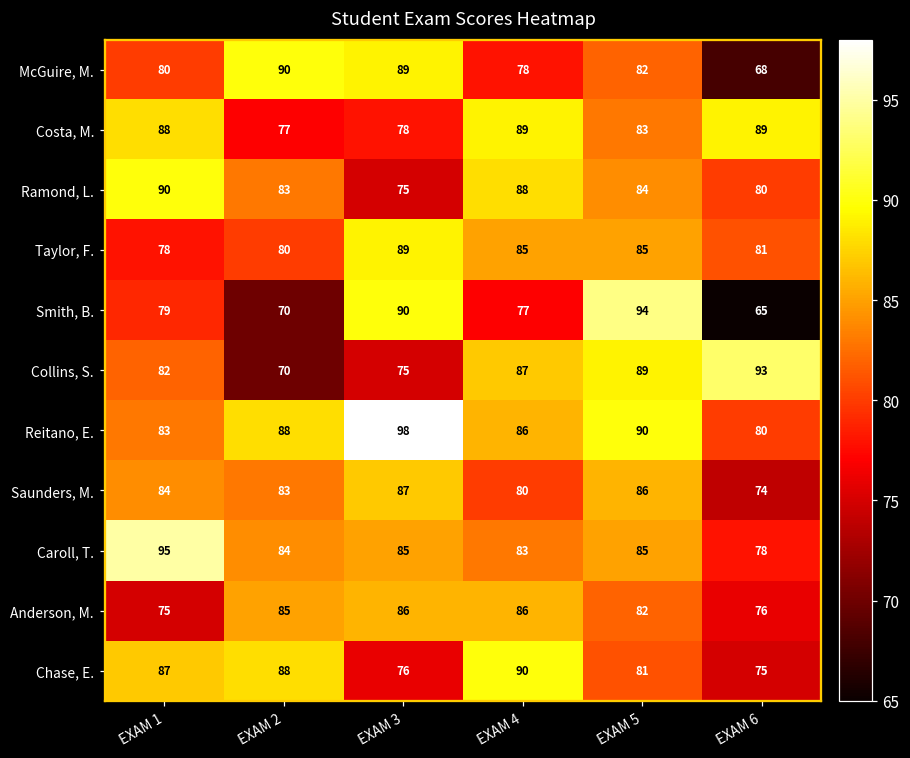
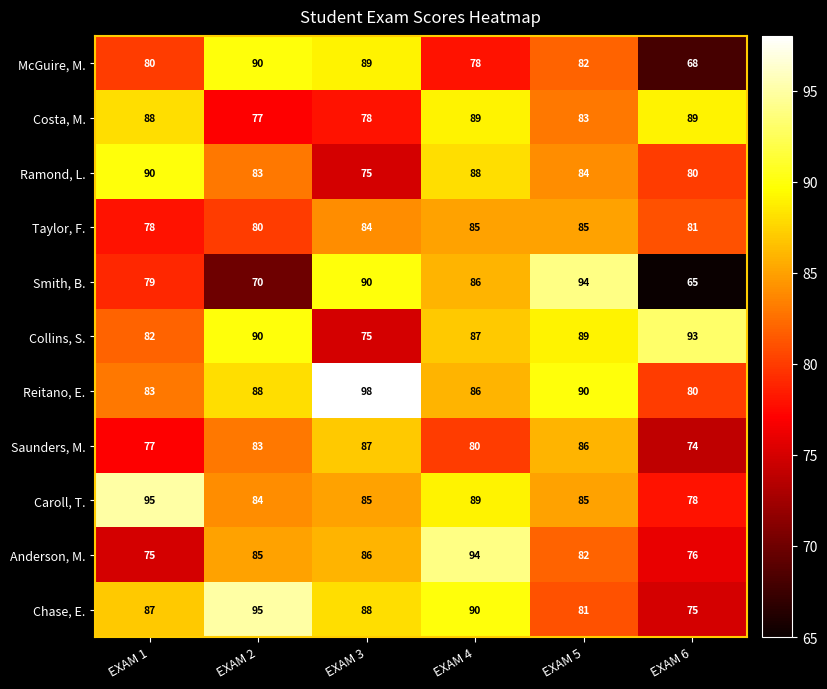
  {
    "McGuire, M.": {
      "EXAM 1": 80,
      "EXAM 2": 90,
      "EXAM 3": 89,
      "EXAM 4": 78,
      "EXAM 5": 82,
      "EXAM 6": 68
    },
    "Costa, M.": {
      "EXAM 1": 88,
      "EXAM 2": 77,
      "EXAM 3": 78,
      "EXAM 4": 89,
      "EXAM 5": 83,
      "EXAM 6": 89
    },
    "Ramond, L.": {
      "EXAM 1": 90,
      "EXAM 2": 83,
      "EXAM 3": 75,
      "EXAM 4": 88,
      "EXAM 5": 84,
      "EXAM 6": 80
    },
    "Taylor, F.": {
      "EXAM 1": 78,
      "EXAM 2": 80,
-     "EXAM 3": 89,
+     "EXAM 3": 84,
      "EXAM 4": 85,
      "EXAM 5": 85,
      "EXAM 6": 81
    },
    "Smith, B.": {
      "EXAM 1": 79,
      "EXAM 2": 70,
      "EXAM 3": 90,
-     "EXAM 4": 77,
+     "EXAM 4": 86,
      "EXAM 5": 94,
      "EXAM 6": 65
    },
    "Collins, S.": {
      "EXAM 1": 82,
-     "EXAM 2": 70,
+     "EXAM 2": 90,
      "EXAM 3": 75,
      "EXAM 4": 87,
      "EXAM 5": 89,
      "EXAM 6": 93
    },
    "Reitano, E.": {
      "EXAM 1": 83,
      "EXAM 2": 88,
      "EXAM 3": 98,
      "EXAM 4": 86,
      "EXAM 5": 90,
      "EXAM 6": 80
    },
    "Saunders, M.": {
-     "EXAM 1": 84,
+     "EXAM 1": 77,
      "EXAM 2": 83,
      "EXAM 3": 87,
      "EXAM 4": 80,
      "EXAM 5": 86,
      "EXAM 6": 74
    },
    "Caroll, T.": {
      "EXAM 1": 95,
      "EXAM 2": 84,
      "EXAM 3": 85,
-     "EXAM 4": 83,
+     "EXAM 4": 89,
      "EXAM 5": 85,
      "EXAM 6": 78
    },
    "Anderson, M.": {
      "EXAM 1": 75,
      "EXAM 2": 85,
      "EXAM 3": 86,
-     "EXAM 4": 86,
+     "EXAM 4": 94,
      "EXAM 5": 82,
      "EXAM 6": 76
    },
    "Chase, E.": {
      "EXAM 1": 87,
-     "EXAM 2": 88,
-     "EXAM 3": 76,
+     "EXAM 2": 95,
+     "EXAM 3": 88,
      "EXAM 4": 90,
      "EXAM 5": 81,
      "EXAM 6": 75
    }
  }
